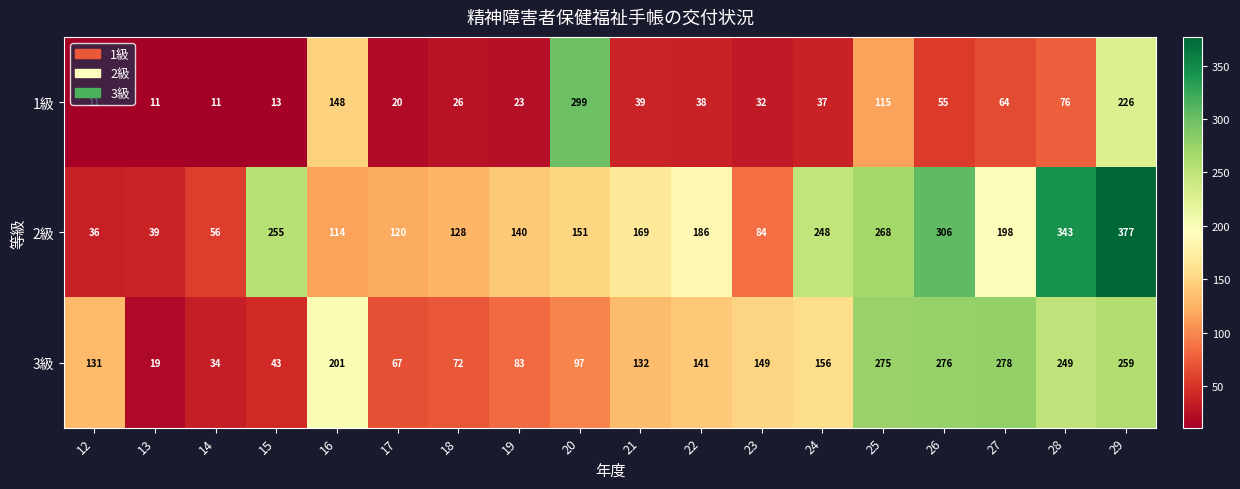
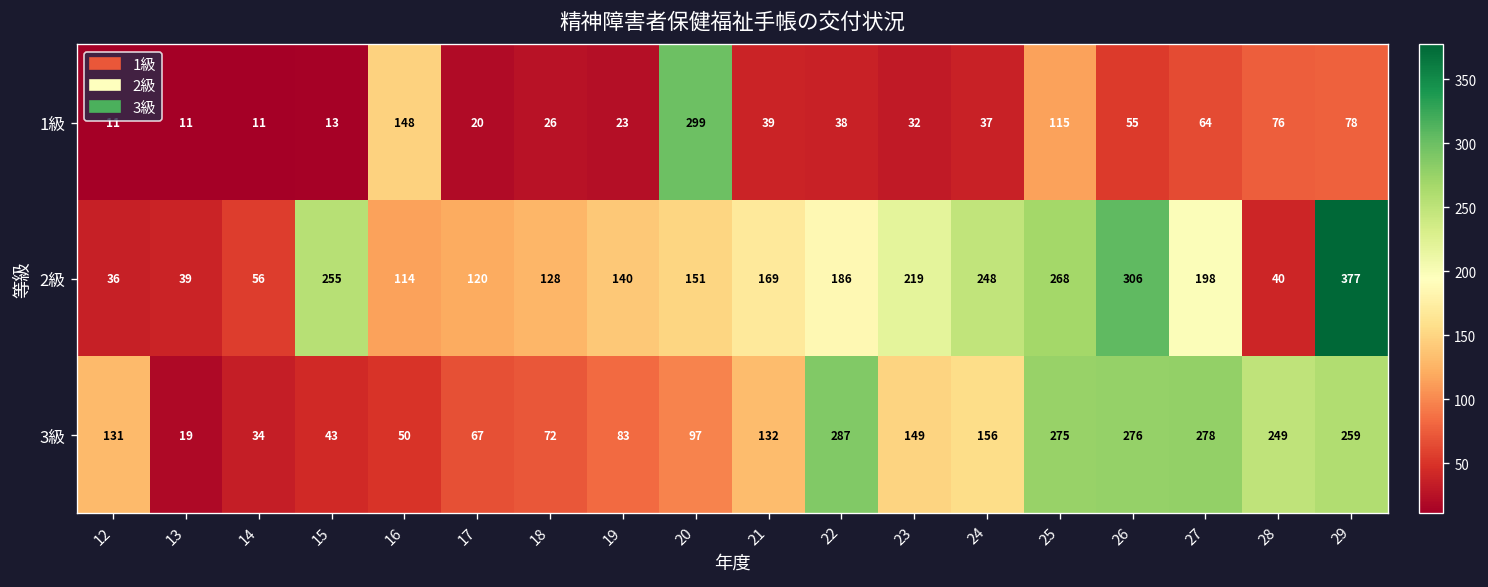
  {
    "1級": {
      "13": 11,
      "14": 11,
      "15": 13,
      "16": 148,
      "17": 20,
      "18": 26,
      "19": 23,
      "20": 299,
      "21": 39,
      "22": 38,
      "23": 32,
      "24": 37,
      "25": 115,
      "26": 55,
      "27": 64,
      "28": 76,
-     "29": 226
+     "29": 78
    },
    "2級": {
      "12": 36,
      "13": 39,
      "14": 56,
      "15": 255,
      "16": 114,
      "17": 120,
      "18": 128,
      "19": 140,
      "20": 151,
      "21": 169,
      "22": 186,
-     "23": 84,
+     "23": 219,
      "24": 248,
      "25": 268,
      "26": 306,
      "27": 198,
-     "28": 343,
+     "28": 40,
      "29": 377
    },
    "3級": {
      "12": 131,
      "13": 19,
      "14": 34,
      "15": 43,
-     "16": 201,
+     "16": 50,
      "17": 67,
      "18": 72,
      "19": 83,
      "20": 97,
      "21": 132,
-     "22": 141,
+     "22": 287,
      "23": 149,
      "24": 156,
      "25": 275,
      "26": 276,
      "27": 278,
      "28": 249,
      "29": 259
    }
  }
